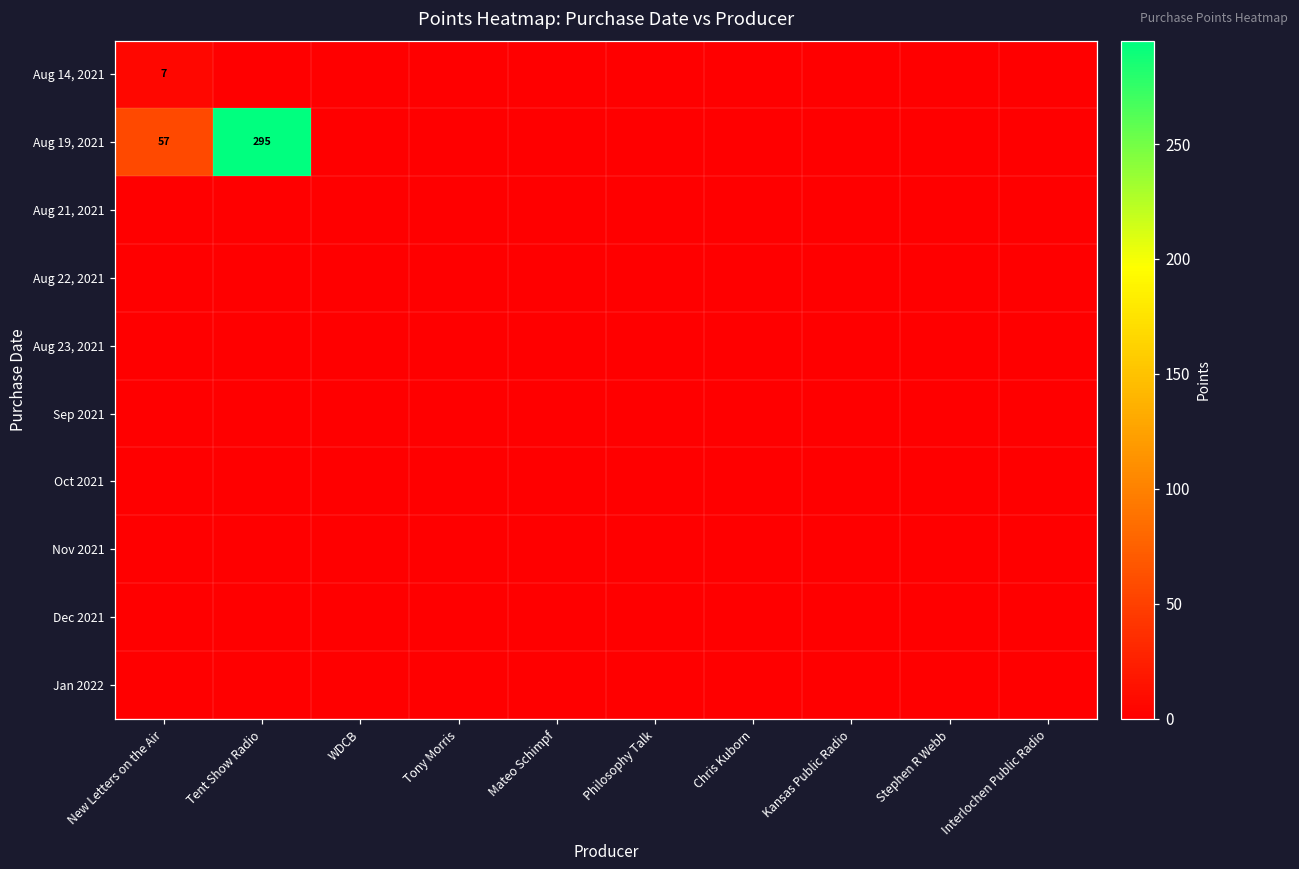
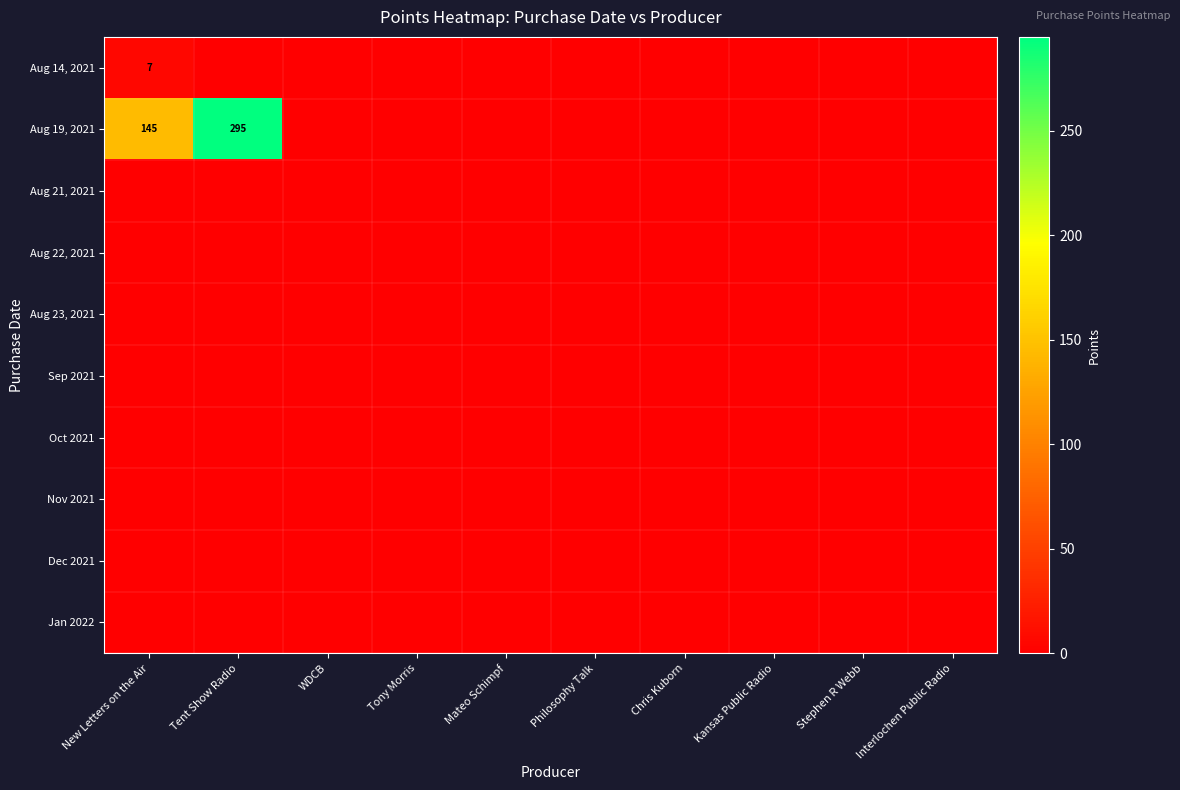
  {
    "Aug 14, 2021": {
      "New Letters on the Air": 7
    },
    "Aug 19, 2021": {
-     "New Letters on the Air": 57,
+     "New Letters on the Air": 145,
      "Tent Show Radio": 295
    }
  }
